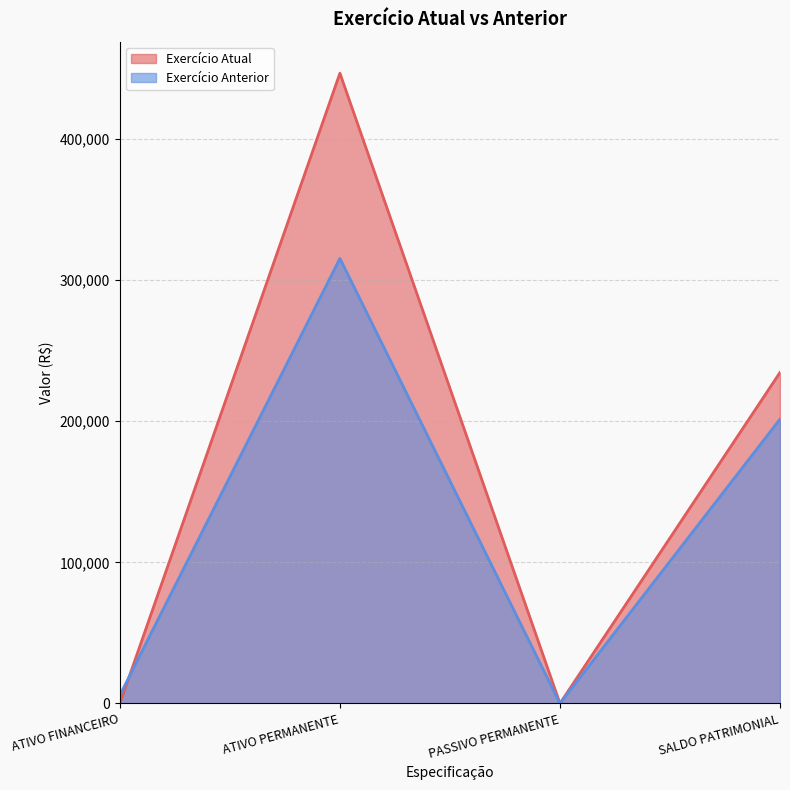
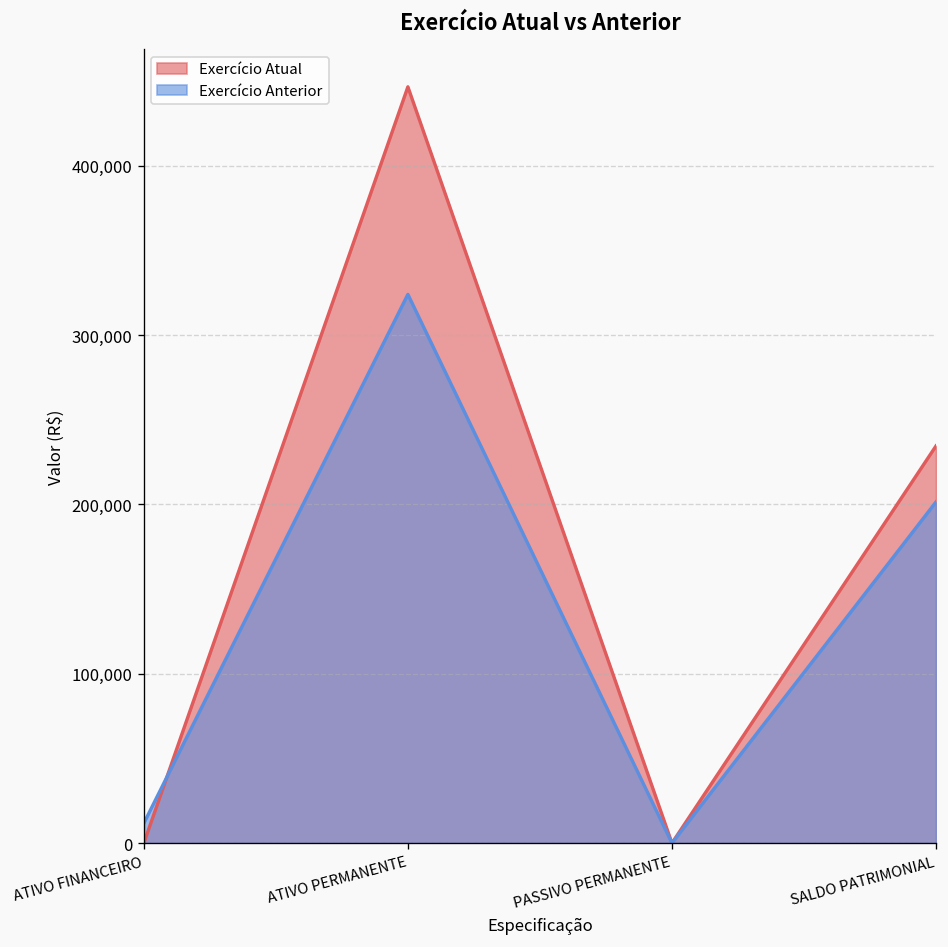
  {
    "Exercício Atual": {
      "ATIVO FINANCEIRO": "0",
      "ATIVO PERMANENTE": "447,000",
      "SALDO PATRIMONIAL": "235,000"
    },
    "Exercício Anterior": {
-     "ATIVO FINANCEIRO": "6,000",
-     "ATIVO PERMANENTE": "315,000",
+     "ATIVO FINANCEIRO": "12,000",
+     "ATIVO PERMANENTE": "324,000",
      "SALDO PATRIMONIAL": "202,000"
    }
  }
